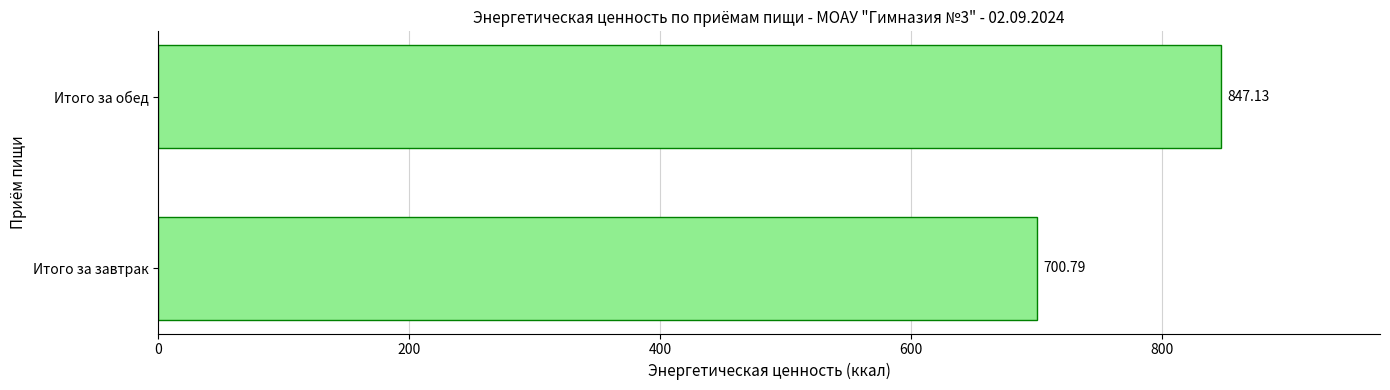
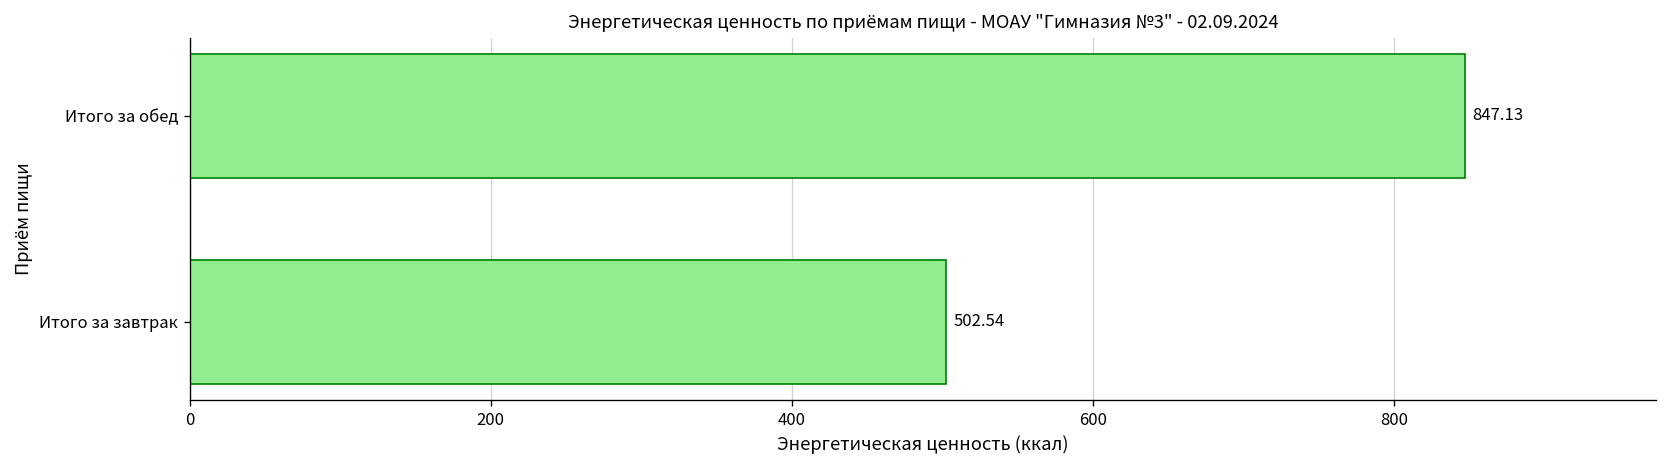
  {
    "Итого за обед": 847.13,
-   "Итого за завтрак": 700.79
+   "Итого за завтрак": 502.54
  }
